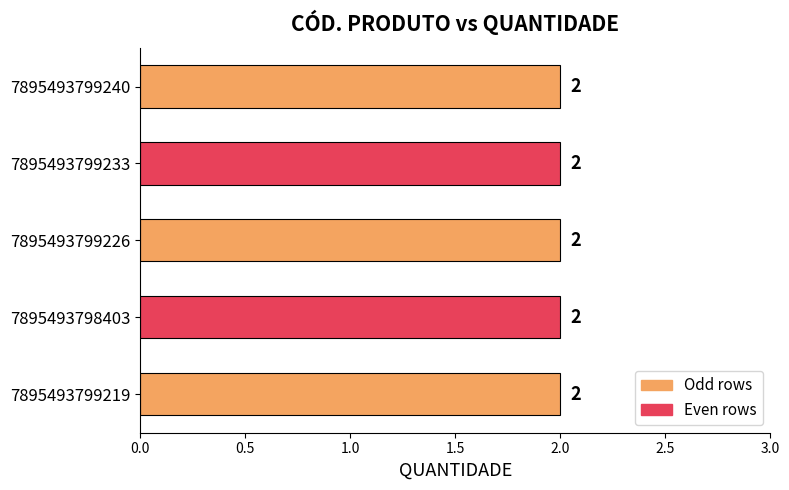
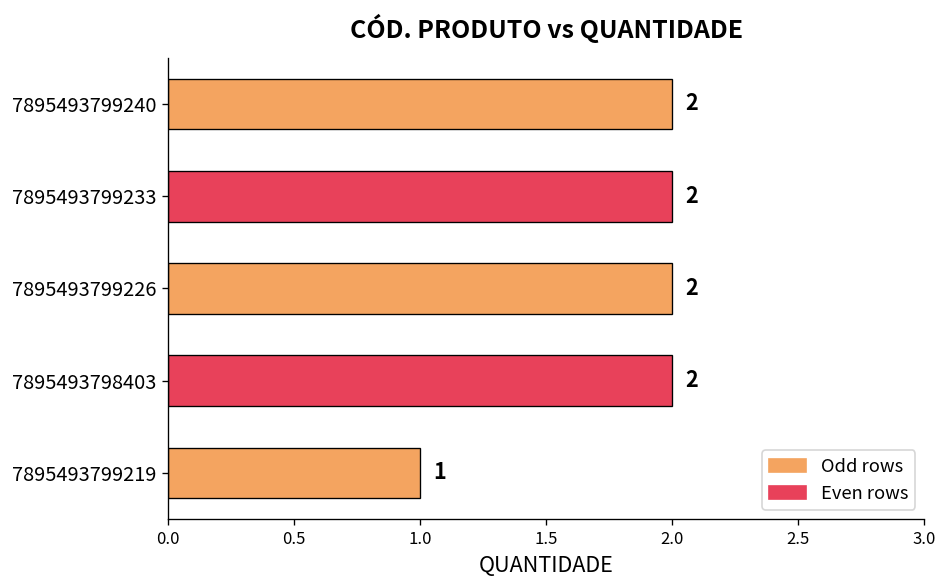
  {
    "7895493799240": 2,
    "7895493799233": 2,
    "7895493799226": 2,
    "7895493798403": 2,
-   "7895493799219": 2
+   "7895493799219": 1
  }
